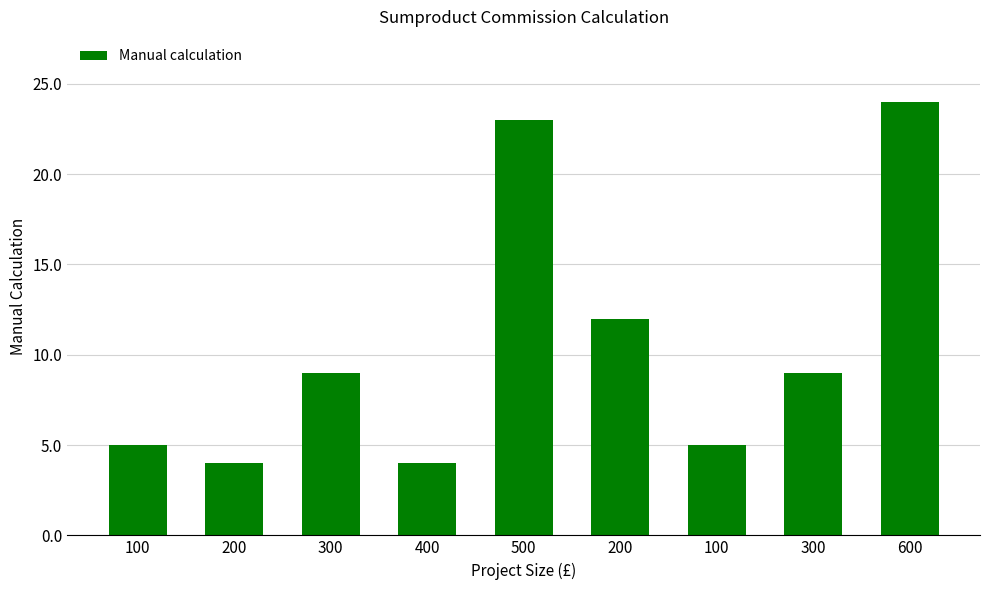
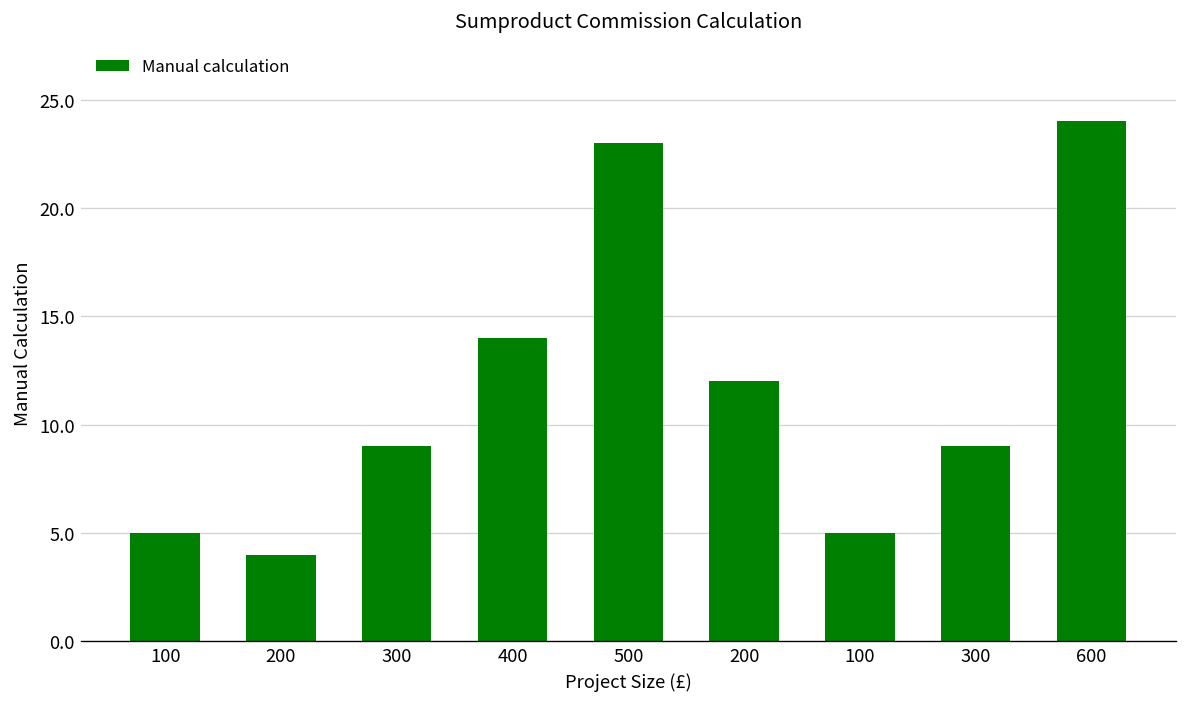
  {
-   "400": 4,
+   "400": 14,
    "500": 23,
    "600": 24
  }
